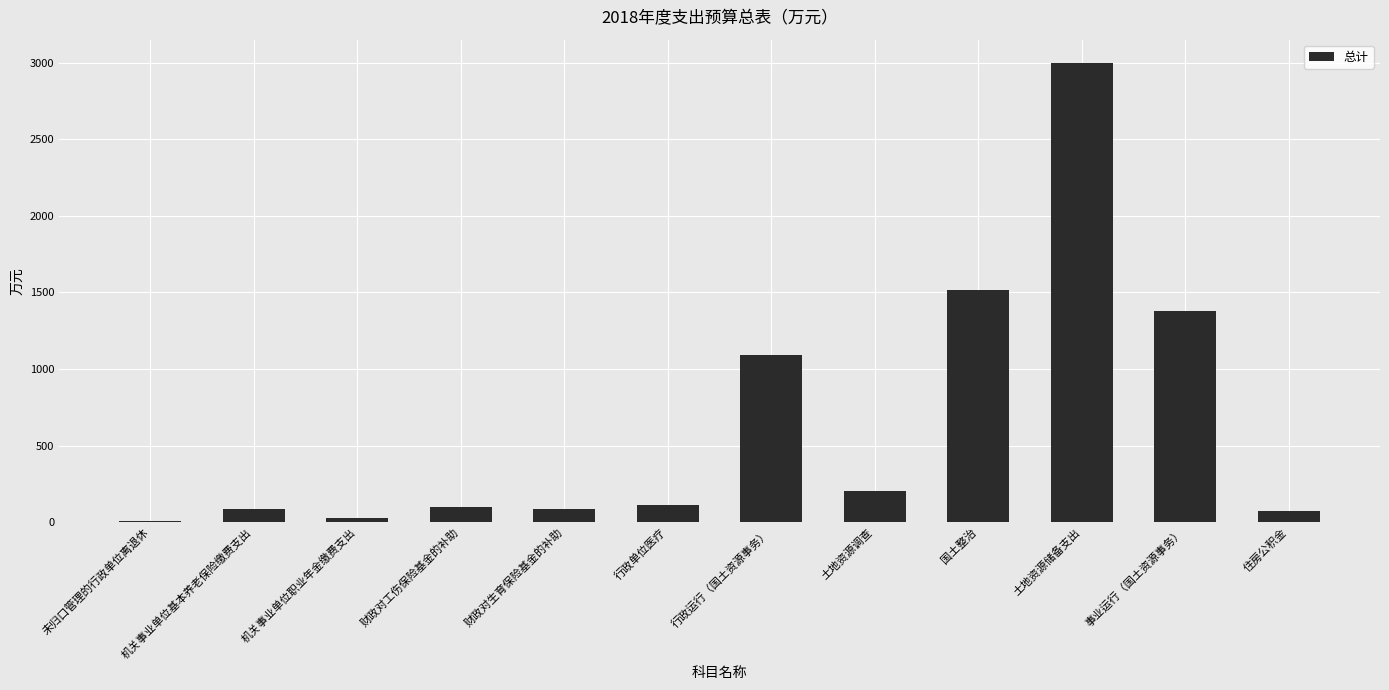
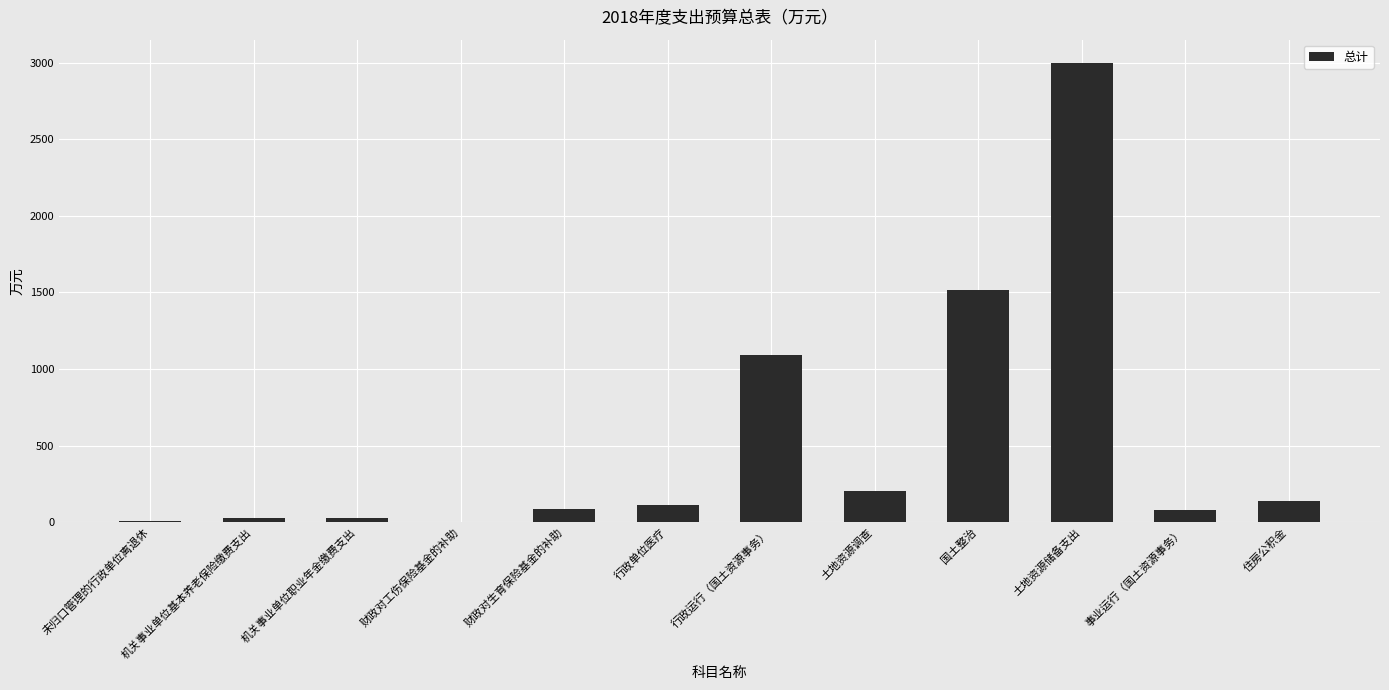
  {
-   "机关事业单位基本养老保险缴费支出": 80,
+   "机关事业单位基本养老保险缴费支出": 30,
    "机关事业单位职业年金缴费支出": 20,
-   "财政对工伤保险基金的补助": 100,
+   "财政对工伤保险基金的补助": 0,
    "财政对生育保险基金的补助": 90,
    "行政单位医疗": 110,
    "行政运行（国土资源事务）": 1090,
    "土地资源调查": 200,
    "国土整治": 1510,
    "土地资源储备支出": 3000,
-   "事业运行（国土资源事务）": 1380,
-   "住房公积金": 70
+   "事业运行（国土资源事务）": 80,
+   "住房公积金": 140
  }
